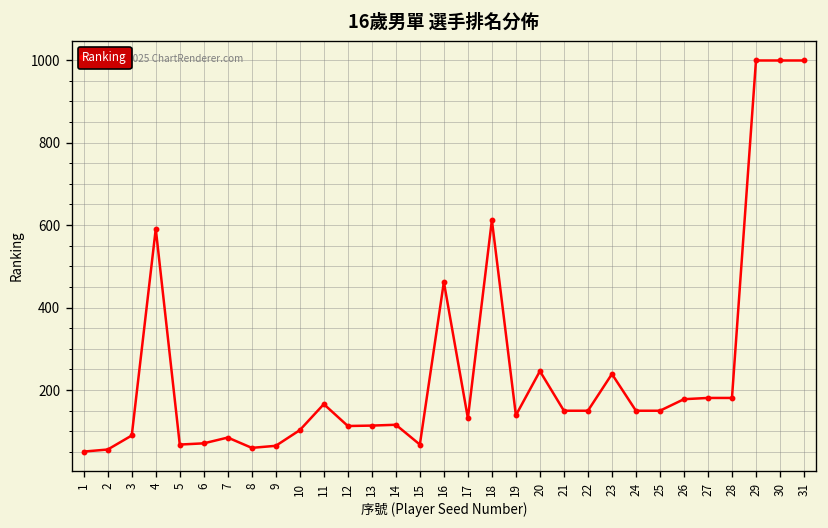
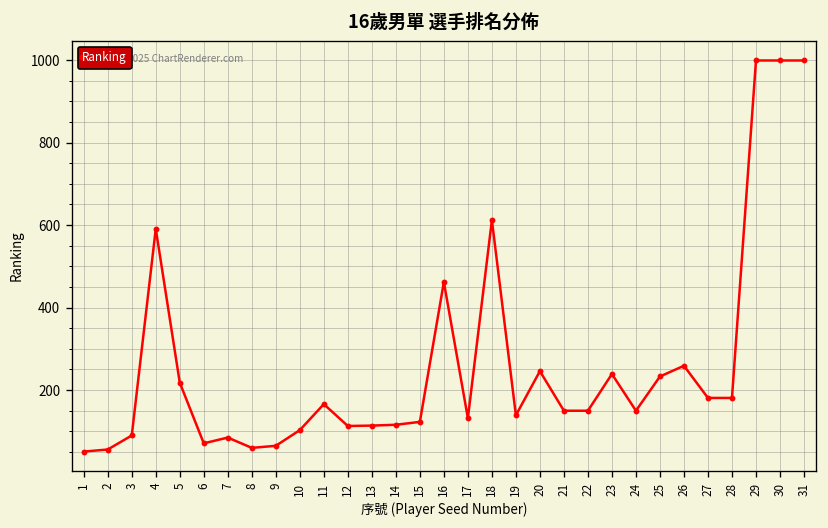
  {
    "1": 50,
    "2": 60,
    "3": 90,
    "4": 590,
-   "5": 70,
+   "5": 220,
    "6": 70,
    "7": 90,
    "8": 60,
    "9": 70,
    "10": 100,
    "11": 170,
    "12": 110,
    "13": 110,
    "14": 120,
-   "15": 70,
+   "15": 120,
    "16": 460,
    "17": 130,
    "18": 610,
    "19": 140,
    "20": 250,
    "21": 150,
    "22": 150,
    "23": 240,
    "24": 150,
-   "25": 150,
-   "26": 180,
+   "25": 230,
+   "26": 260,
    "27": 180,
    "28": 180,
    "29": 1000,
    "30": 1000,
    "31": 1000
  }
